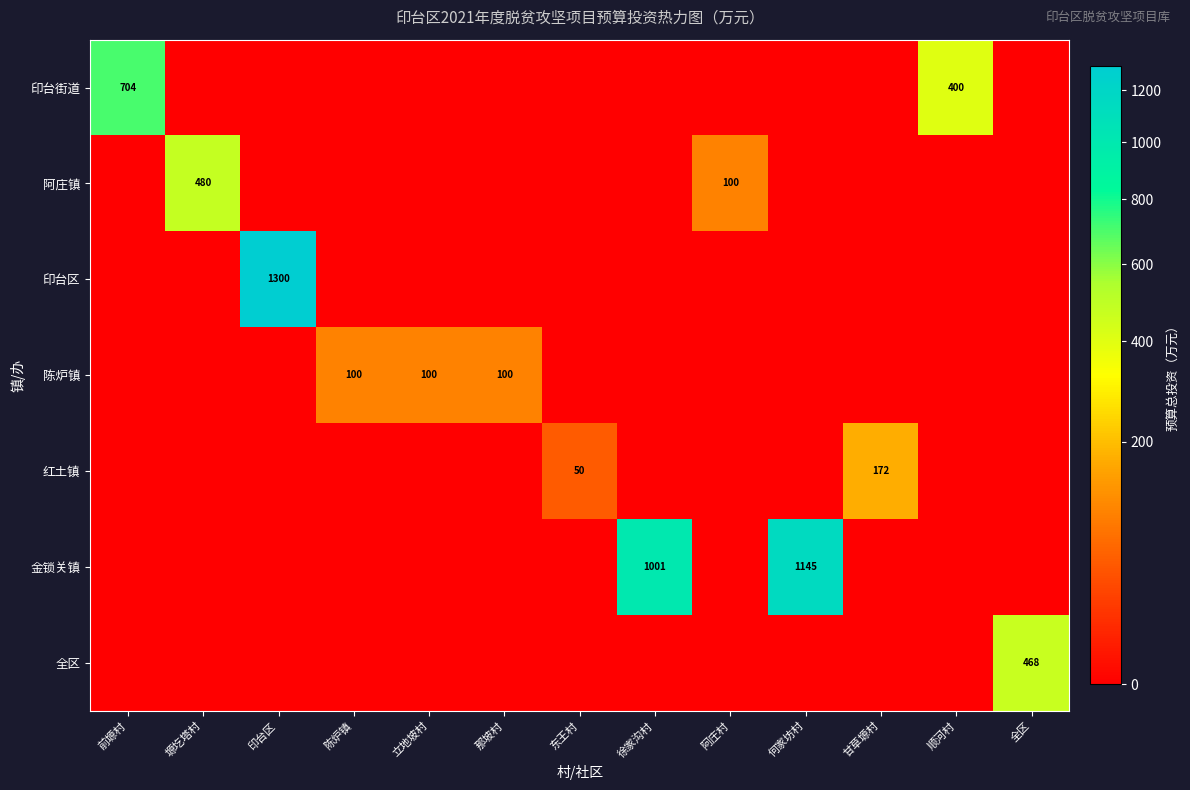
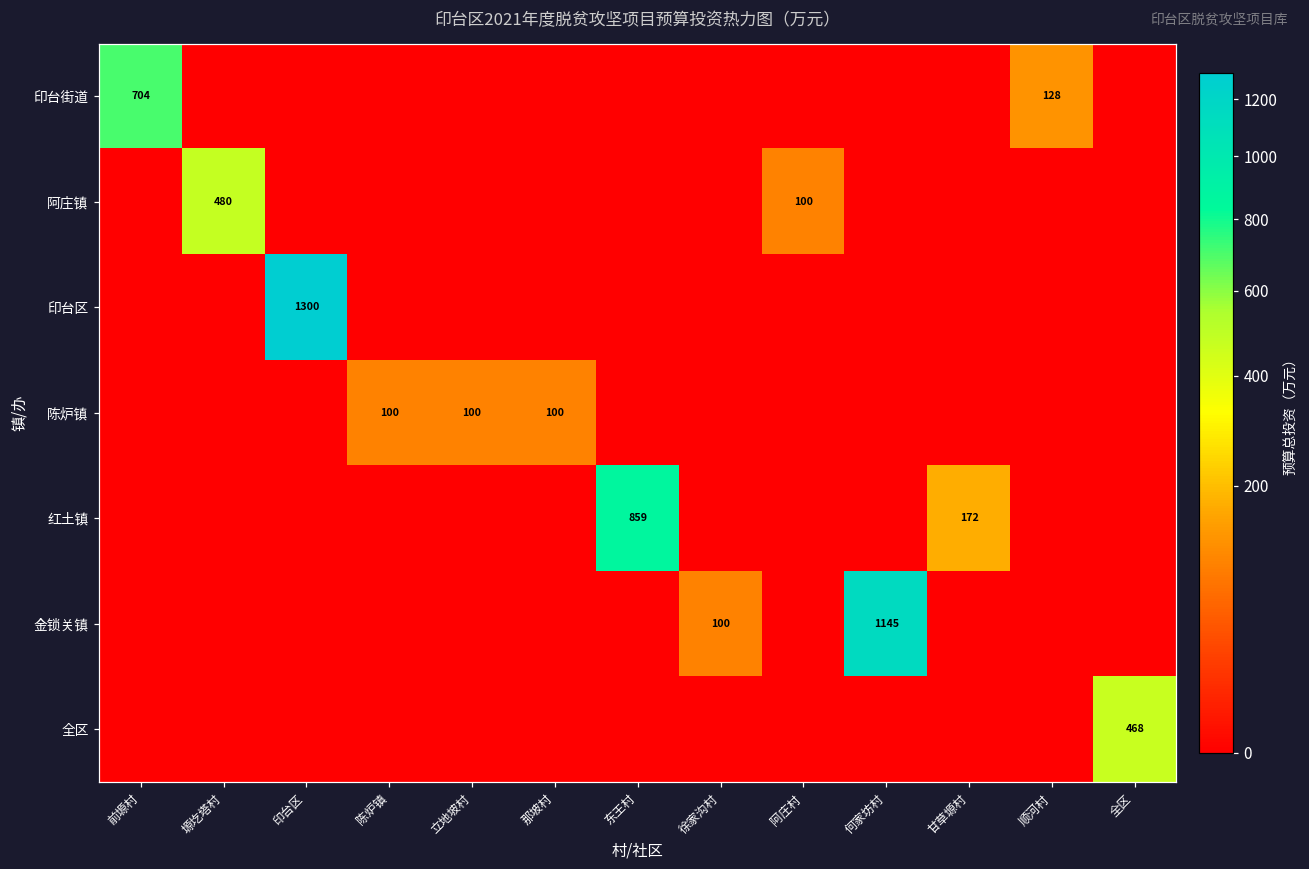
  {
    "印台街道": {
      "前塬村": 704,
-     "顺河村": 400
+     "顺河村": 128
    },
    "阿庄镇": {
      "塬圪塔村": 480,
      "阿庄村": 100
    },
    "印台区": {
      "印台区": 1300
    },
    "陈炉镇": {
      "陈炉镇": 100,
      "立地坡村": 100,
      "那坡村": 100
    },
    "红土镇": {
-     "东王村": 50,
+     "东王村": 859,
      "甘草塬村": 172
    },
    "金锁关镇": {
-     "徐家沟村": 1001,
+     "徐家沟村": 100,
      "何家坊村": 1145
    },
    "全区": {
      "全区": 468
    }
  }
